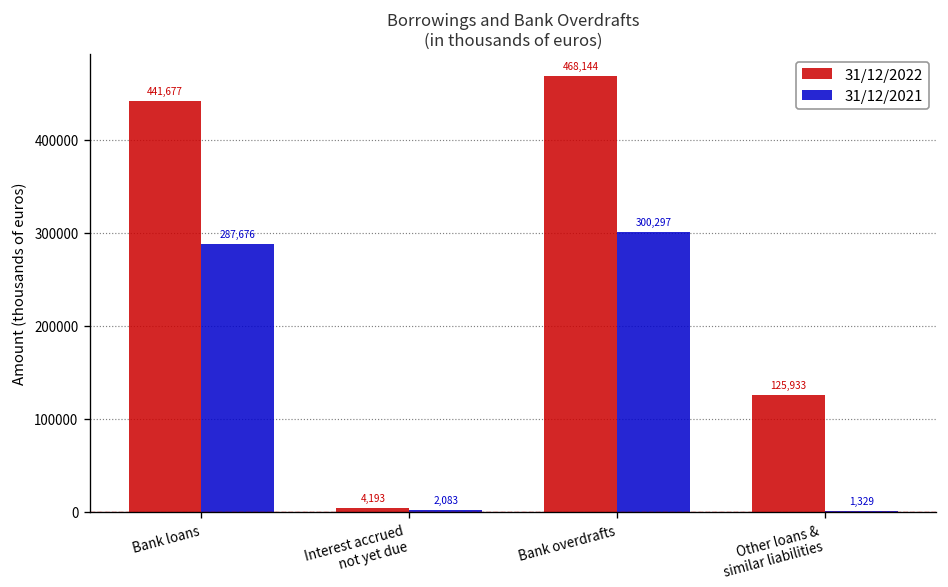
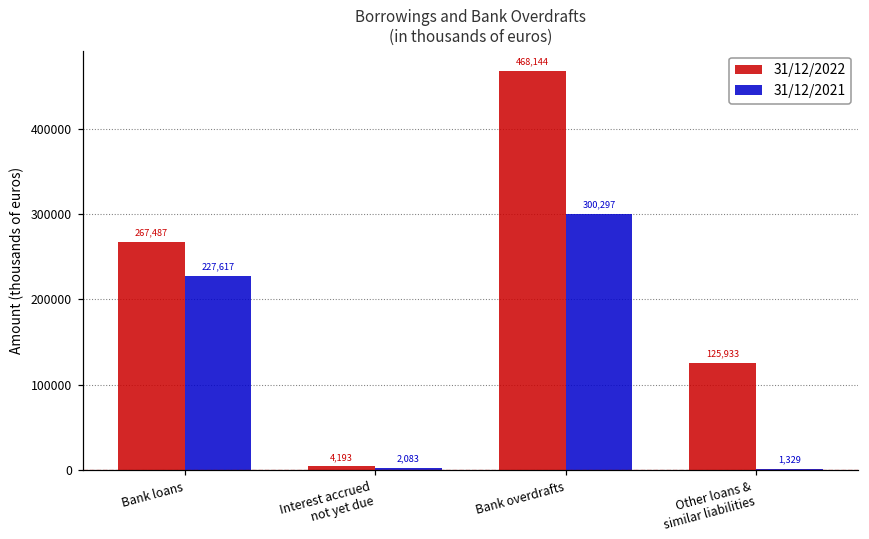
  {
    "31/12/2022": {
-     "Bank loans": "441,677",
+     "Bank loans": "267,487",
      "Interest accrued not yet due": "4,193",
      "Bank overdrafts": "468,144",
      "Other loans & similar liabilities": "125,933"
    },
    "31/12/2021": {
-     "Bank loans": "287,676",
+     "Bank loans": "227,617",
      "Interest accrued not yet due": "2,083",
      "Bank overdrafts": "300,297",
      "Other loans & similar liabilities": "1,329"
    }
  }
